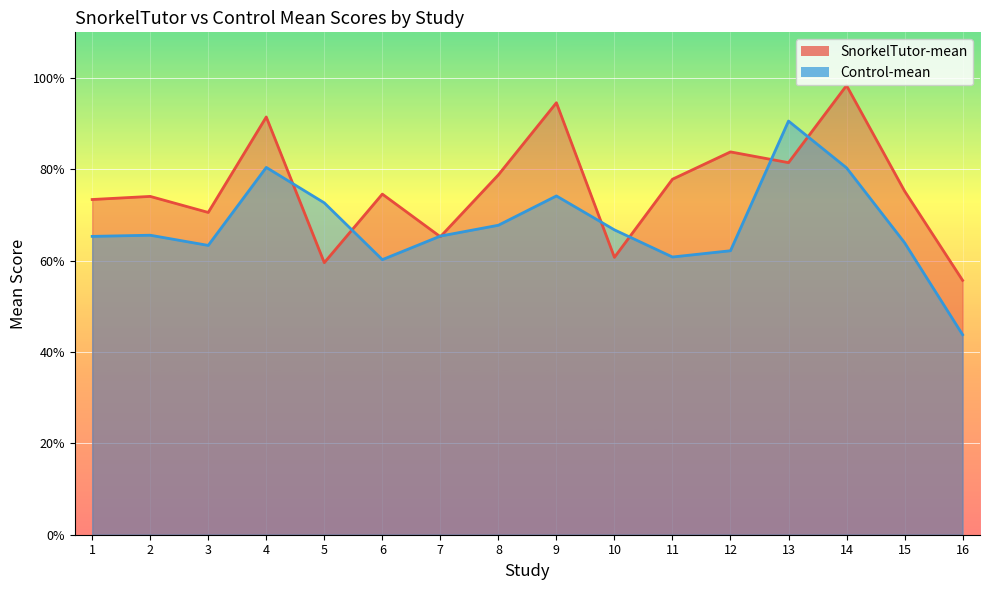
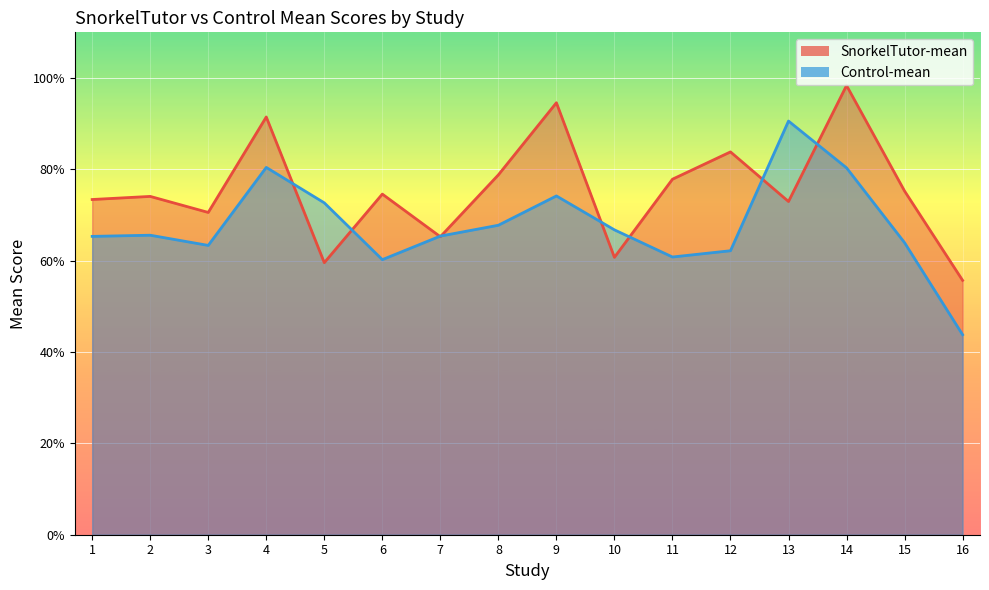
  {
    "SnorkelTutor-mean": {
      "1": "73%",
      "2": "74%",
      "3": "71%",
      "4": "91%",
      "5": "60%",
      "6": "75%",
      "8": "79%",
      "9": "95%",
      "10": "61%",
      "11": "78%",
      "12": "84%",
-     "13": "81%",
+     "13": "73%",
      "14": "98%",
      "15": "75%",
      "16": "56%"
    },
    "Control-mean": {
      "1": "65%",
      "2": "66%",
      "3": "63%",
      "4": "80%",
      "5": "73%",
      "6": "60%",
      "8": "68%",
      "9": "74%",
      "10": "67%",
      "11": "61%",
      "12": "62%",
      "13": "91%",
      "14": "80%",
      "15": "64%",
      "16": "44%"
    }
  }
